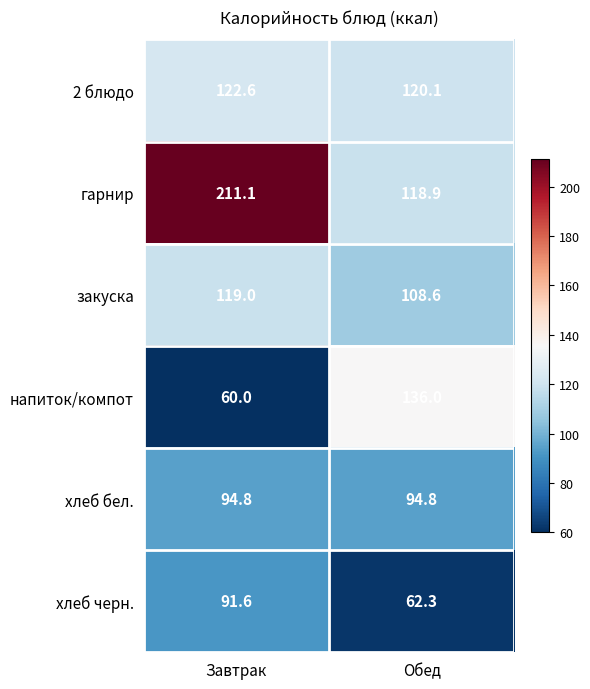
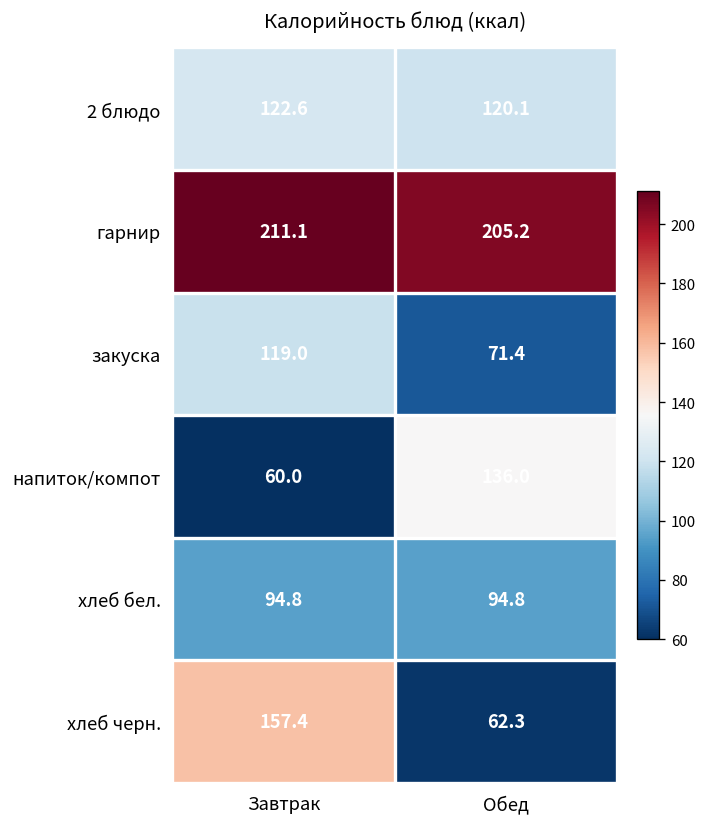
  {
    "2 блюдо": {
      "Обед": 120.1
    },
    "гарнир": {
      "Завтрак": 211.1,
-     "Обед": 118.9
+     "Обед": 205.2
    },
    "закуска": {
      "Завтрак": 119.0,
-     "Обед": 108.6
+     "Обед": 71.4
    },
    "напиток/компот": {
      "Завтрак": 60.0
    },
    "хлеб бел.": {
      "Завтрак": 94.8,
      "Обед": 94.8
    },
    "хлеб черн.": {
-     "Завтрак": 91.6,
+     "Завтрак": 157.4,
      "Обед": 62.3
    }
  }
